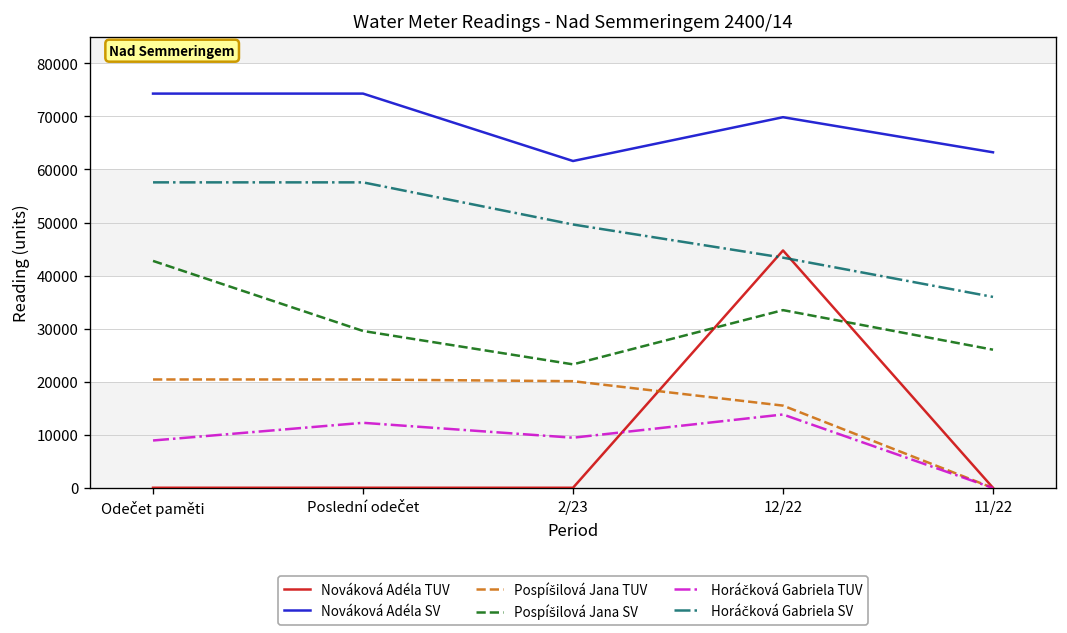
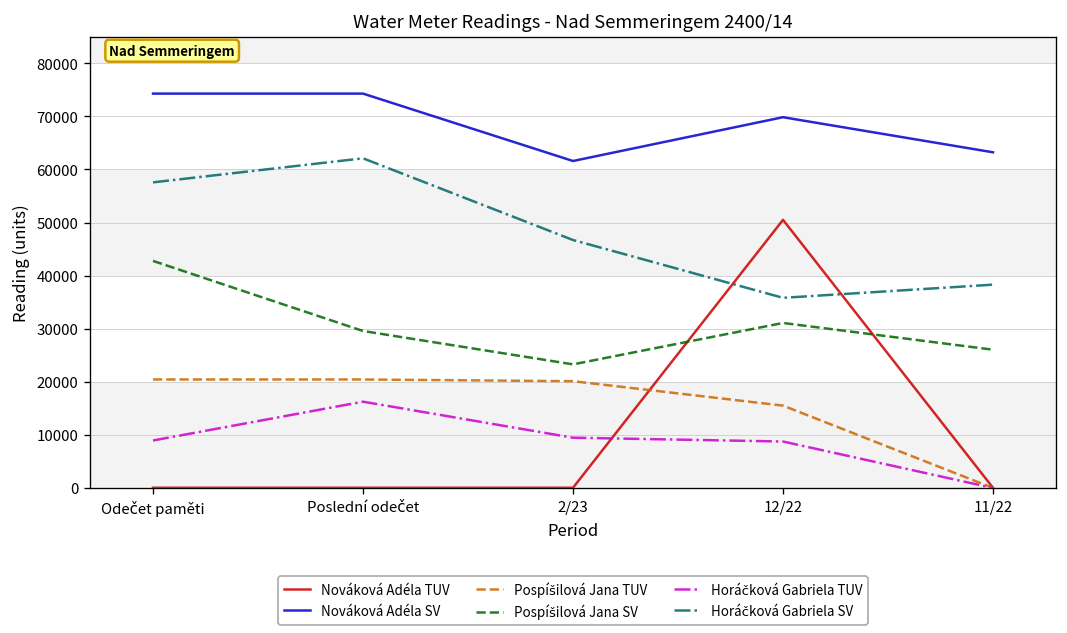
  {
    "Nováková Adéla TUV": {
      "Odečet paměti": 0,
      "Poslední odečet": 0,
      "2/23": 0,
-     "12/22": 45000
+     "12/22": 51000
    },
    "Nováková Adéla SV": {
      "Odečet paměti": 74000,
      "Poslední odečet": 74000,
      "2/23": 62000,
      "12/22": 70000,
      "11/22": 63000
    },
    "Pospíšilová Jana TUV": {
      "Odečet paměti": 20000,
      "Poslední odečet": 20000,
      "2/23": 20000,
      "12/22": 16000
    },
    "Pospíšilová Jana SV": {
      "Odečet paměti": 43000,
      "Poslední odečet": 30000,
      "2/23": 23000,
-     "12/22": 34000,
+     "12/22": 31000,
      "11/22": 26000
    },
    "Horáčková Gabriela TUV": {
      "Odečet paměti": 9000,
-     "Poslední odečet": 12000,
+     "Poslední odečet": 16000,
      "2/23": 9000,
-     "12/22": 14000
+     "12/22": 9000
    },
    "Horáčková Gabriela SV": {
      "Odečet paměti": 58000,
-     "Poslední odečet": 58000,
-     "2/23": 50000,
-     "12/22": 43000,
-     "11/22": 36000
+     "Poslední odečet": 62000,
+     "2/23": 47000,
+     "12/22": 36000,
+     "11/22": 38000
    }
  }
